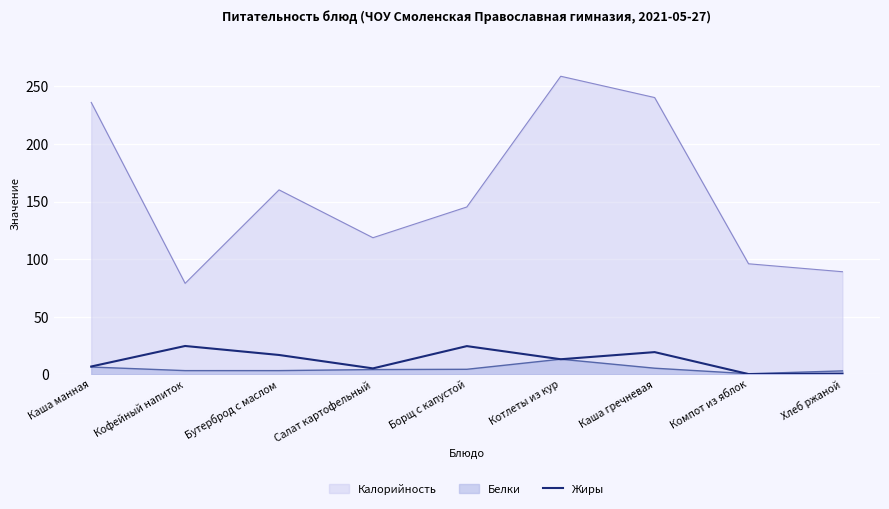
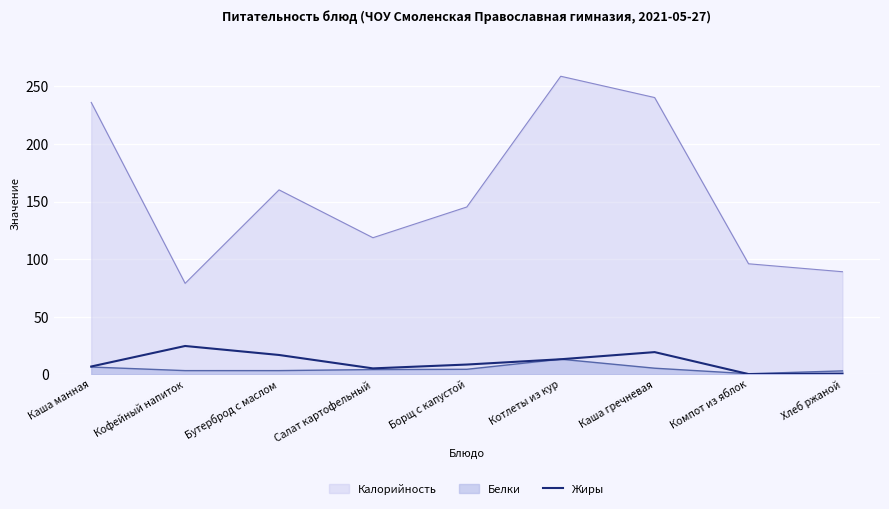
  {
    "Жиры": {
      "Кофейный напиток": 25,
      "Бутерброд с маслом": 17,
-     "Борщ с капустой": 24,
+     "Борщ с капустой": 8,
      "Каша гречневая": 19,
      "Хлеб ржаной": 1
    }
  }
